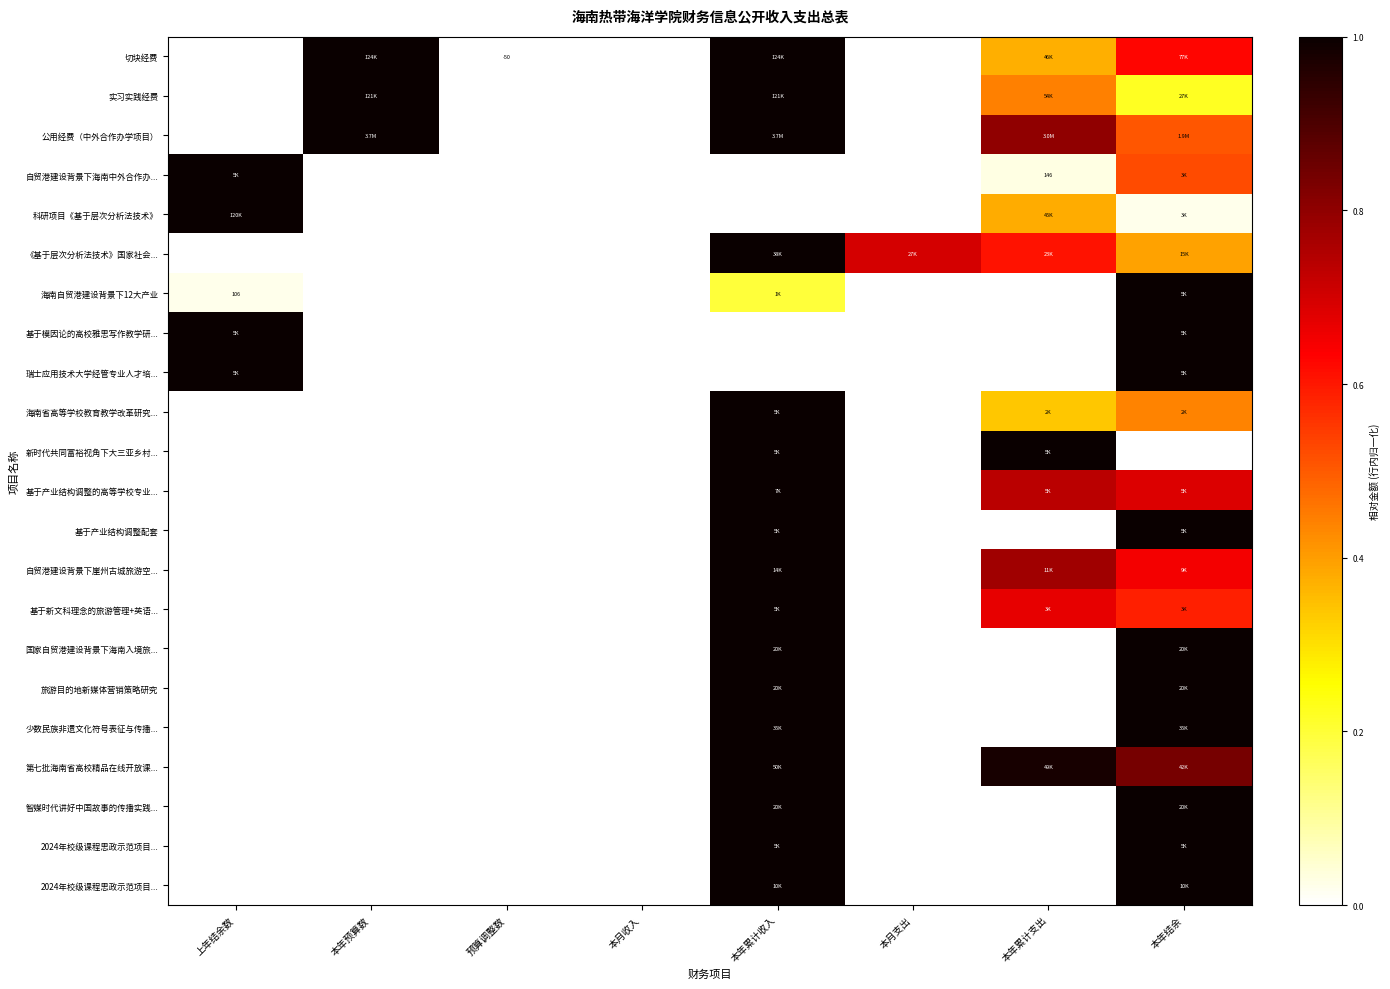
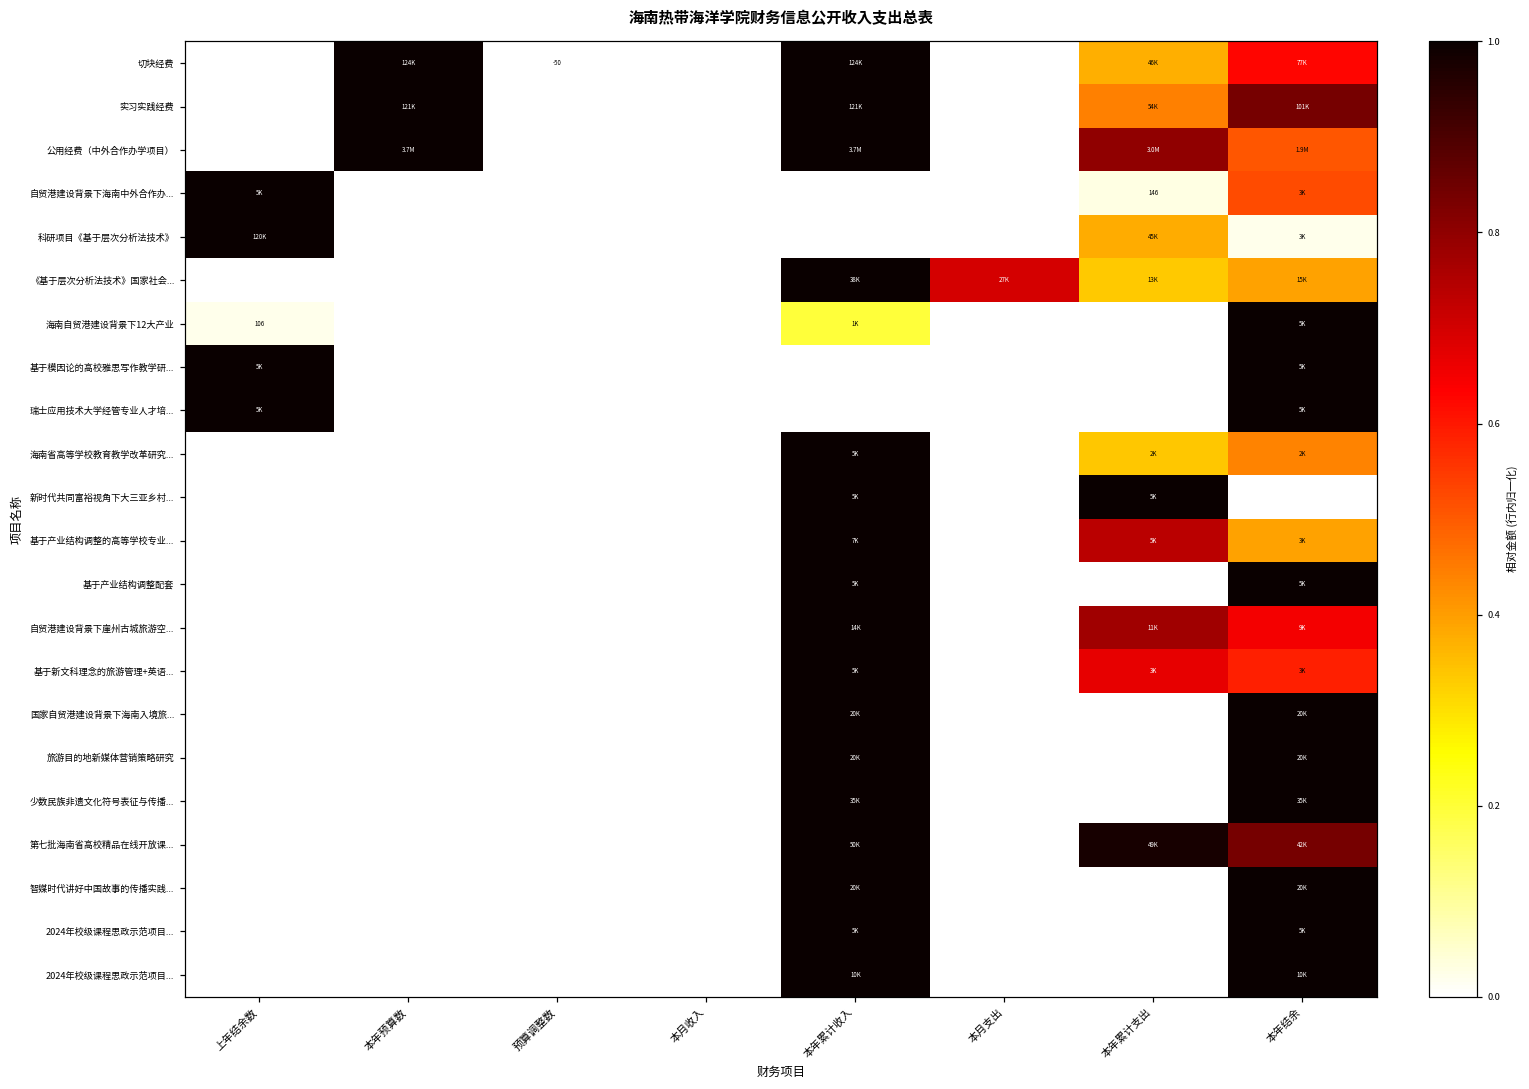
  {
    "切块经费": {
      "本年预算数": "124K",
      "预算调整数": "-50",
      "本年累计收入": "124K",
      "本年累计支出": "46K",
      "本年结余": "77K"
    },
    "实习实践经费": {
      "本年预算数": "121K",
      "本年累计收入": "121K",
      "本年累计支出": "54K",
-     "本年结余": "27K"
+     "本年结余": "101K"
    },
    "公用经费（中外合作办学项目）": {
      "本年预算数": "3.7M",
      "本年累计收入": "3.7M",
      "本年累计支出": "3.0M",
      "本年结余": "1.9M"
    },
    "自贸港建设背景下海南中外合作办...": {
      "上年结余数": "5K",
      "本年累计支出": "146",
      "本年结余": "3K"
    },
    "科研项目《基于层次分析法技术》": {
      "上年结余数": "120K",
      "本年累计支出": "45K",
      "本年结余": "3K"
    },
    "《基于层次分析法技术》国家社会...": {
      "本年累计收入": "38K",
      "本月支出": "27K",
-     "本年累计支出": "23K",
+     "本年累计支出": "13K",
      "本年结余": "15K"
    },
    "海南自贸港建设背景下12大产业": {
      "上年结余数": "106",
      "本年累计收入": "1K",
      "本年结余": "5K"
    },
    "基于模因论的高校雅思写作教学研...": {
      "上年结余数": "5K",
      "本年结余": "5K"
    },
    "瑞士应用技术大学经管专业人才培...": {
      "上年结余数": "5K",
      "本年结余": "5K"
    },
    "海南省高等学校教育教学改革研究...": {
      "本年累计收入": "5K",
      "本年累计支出": "2K",
      "本年结余": "2K"
    },
    "新时代共同富裕视角下大三亚乡村...": {
      "本年累计收入": "5K",
      "本年累计支出": "5K"
    },
    "基于产业结构调整的高等学校专业...": {
      "本年累计收入": "7K",
      "本年累计支出": "5K",
-     "本年结余": "5K"
+     "本年结余": "3K"
    },
    "基于产业结构调整配套": {
      "本年累计收入": "5K",
      "本年结余": "5K"
    },
    "自贸港建设背景下崖州古城旅游空...": {
      "本年累计收入": "14K",
      "本年累计支出": "11K",
      "本年结余": "9K"
    },
    "基于新文科理念的旅游管理+英语...": {
      "本年累计收入": "5K",
      "本年累计支出": "3K",
      "本年结余": "3K"
    },
    "国家自贸港建设背景下海南入境旅...": {
      "本年累计收入": "20K",
      "本年结余": "20K"
    },
    "旅游目的地新媒体营销策略研究": {
      "本年累计收入": "20K",
      "本年结余": "20K"
    },
    "少数民族非遗文化符号表征与传播...": {
      "本年累计收入": "35K",
      "本年结余": "35K"
    },
    "第七批海南省高校精品在线开放课...": {
      "本年累计收入": "50K",
      "本年累计支出": "49K",
      "本年结余": "42K"
    },
    "智媒时代讲好中国故事的传播实践...": {
      "本年累计收入": "20K",
      "本年结余": "20K"
    }
  }
